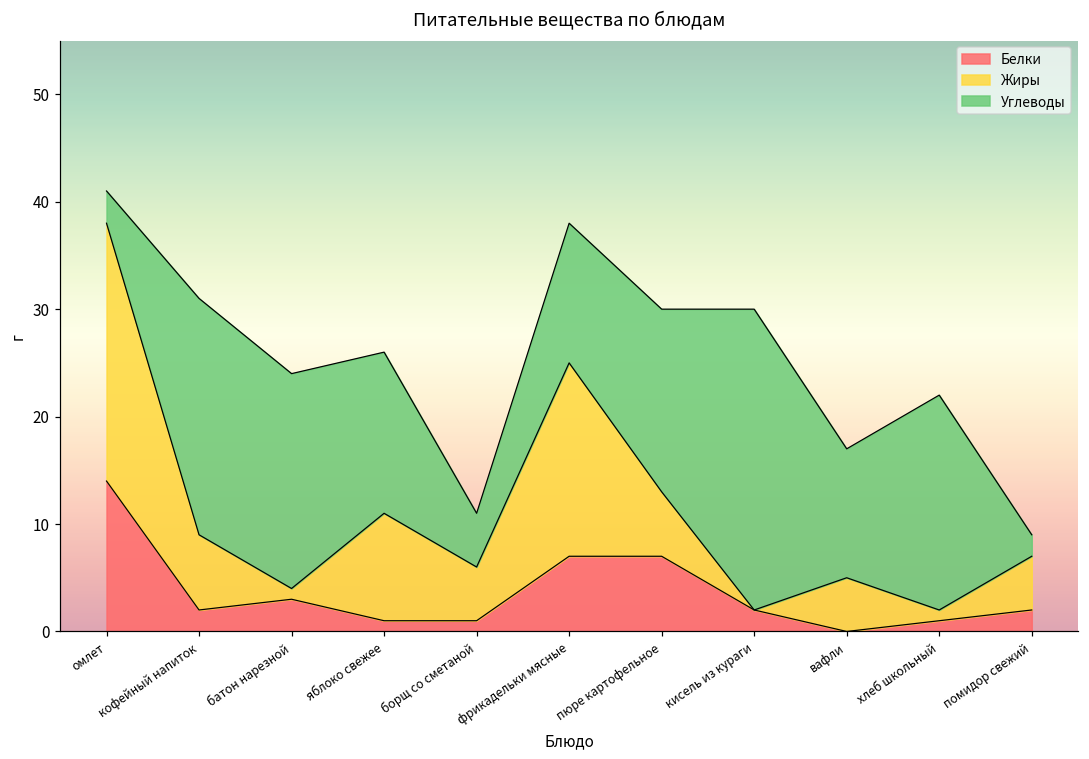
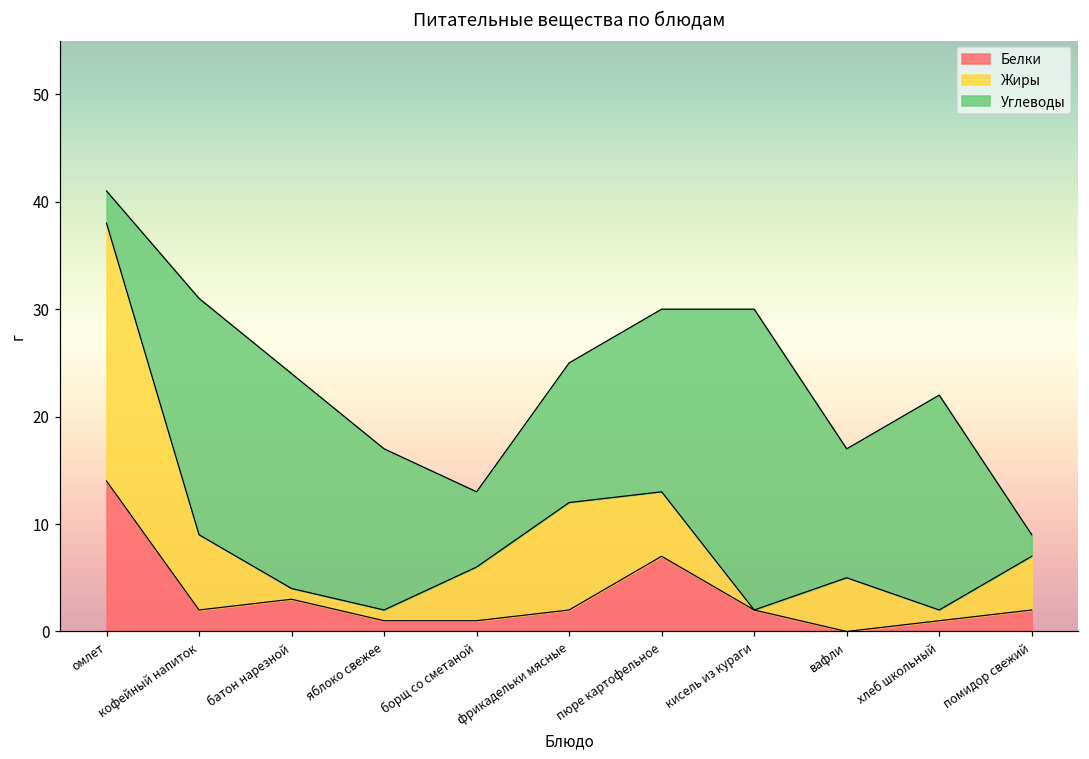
  {
    "Белки": {
      "омлет": 14,
      "кофейный напиток": 2,
      "батон нарезной": 3,
      "яблоко свежее": 1,
      "борщ со сметаной": 1,
-     "фрикадельки мясные": 7,
+     "фрикадельки мясные": 2,
      "пюре картофельное": 7,
      "вафли": 0,
      "хлеб школьный": 1,
      "помидор свежий": 2
    },
    "Жиры": {
      "омлет": 24,
      "кофейный напиток": 7,
      "батон нарезной": 1,
-     "яблоко свежее": 10,
+     "яблоко свежее": 1,
      "борщ со сметаной": 5,
-     "фрикадельки мясные": 18,
+     "фрикадельки мясные": 10,
      "пюре картофельное": 6,
      "вафли": 5,
      "хлеб школьный": 1,
      "помидор свежий": 5
    },
    "Углеводы": {
      "омлет": 3,
      "кофейный напиток": 22,
      "батон нарезной": 20,
      "яблоко свежее": 15,
-     "борщ со сметаной": 5,
+     "борщ со сметаной": 7,
      "фрикадельки мясные": 13,
      "пюре картофельное": 17,
      "кисель из кураги": 28,
      "вафли": 12,
      "хлеб школьный": 20,
      "помидор свежий": 2
    }
  }
